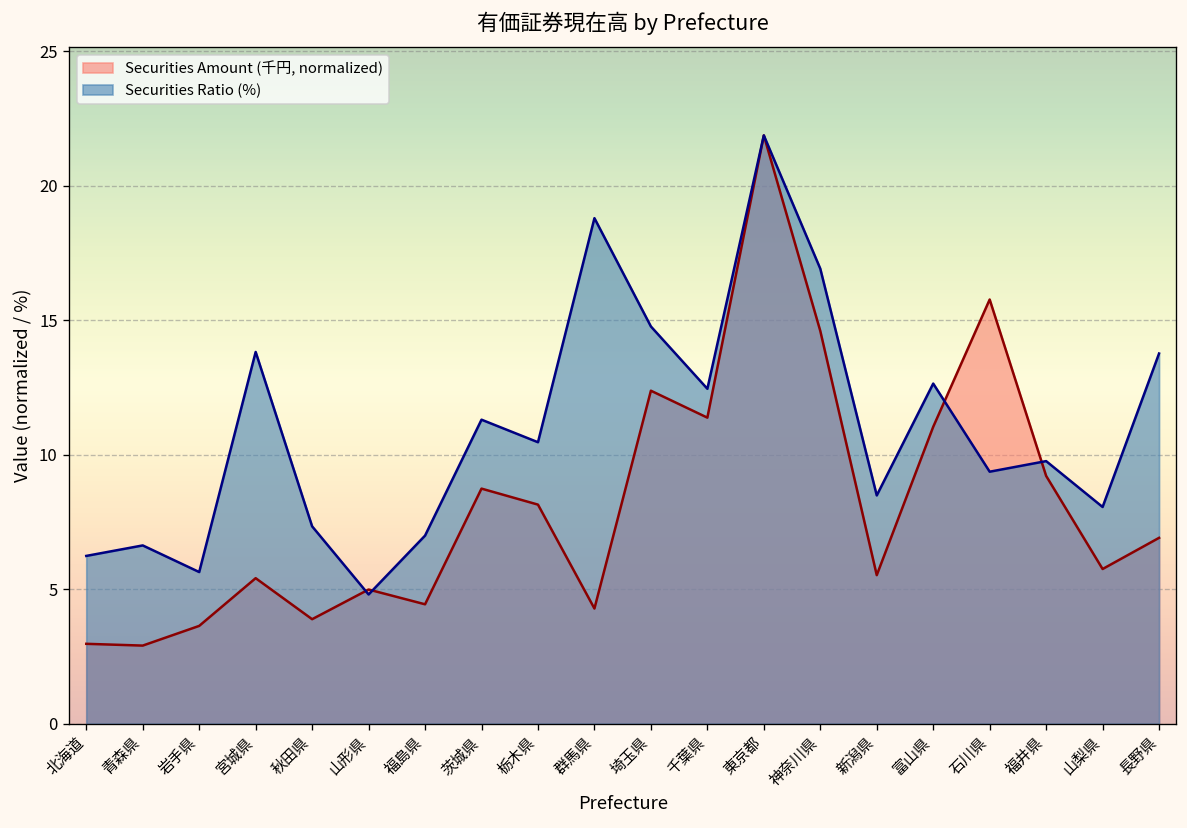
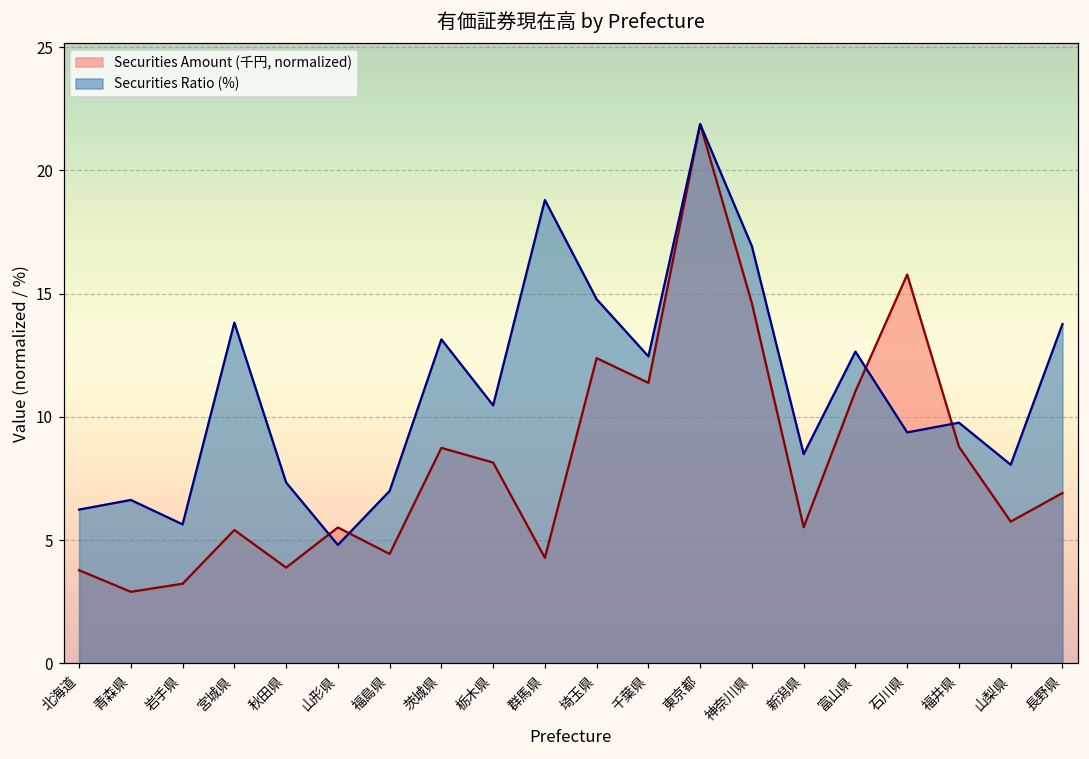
  {
    "Securities Amount (千円, normalized)": {
-     "北海道": 3.0,
+     "北海道": 3.8,
      "青森県": 2.9,
-     "岩手県": 3.6,
+     "岩手県": 3.2,
      "宮城県": 5.4,
      "秋田県": 3.9,
-     "山形県": 5.0,
+     "山形県": 5.5,
      "福島県": 4.4,
      "茨城県": 8.7,
      "栃木県": 8.1,
      "群馬県": 4.3,
      "埼玉県": 12.4,
      "千葉県": 11.4,
      "神奈川県": 14.6,
      "新潟県": 5.5,
      "富山県": 11.0,
      "石川県": 15.8,
-     "福井県": 9.2,
+     "福井県": 8.8,
      "山梨県": 5.8,
      "長野県": 6.9
    },
    "Securities Ratio (%)": {
      "北海道": 6.2,
      "青森県": 6.6,
      "岩手県": 5.6,
      "宮城県": 13.8,
      "秋田県": 7.3,
      "山形県": 4.8,
      "福島県": 7.0,
-     "茨城県": 11.3,
+     "茨城県": 13.1,
      "栃木県": 10.5,
      "群馬県": 18.8,
      "埼玉県": 14.8,
      "千葉県": 12.5,
      "神奈川県": 16.9,
      "新潟県": 8.5,
      "富山県": 12.6,
      "石川県": 9.4,
      "福井県": 9.8,
      "山梨県": 8.1,
      "長野県": 13.8
    }
  }
